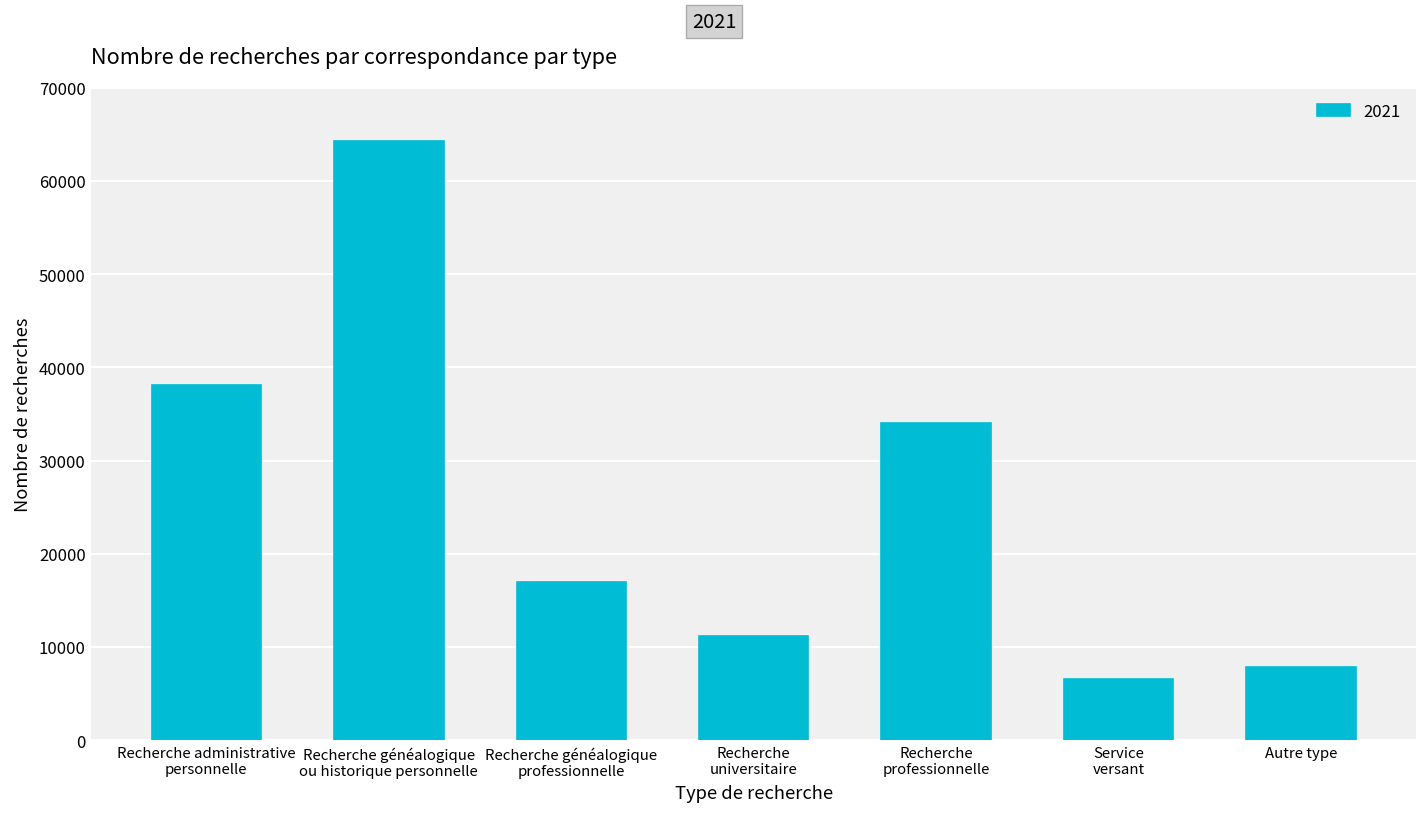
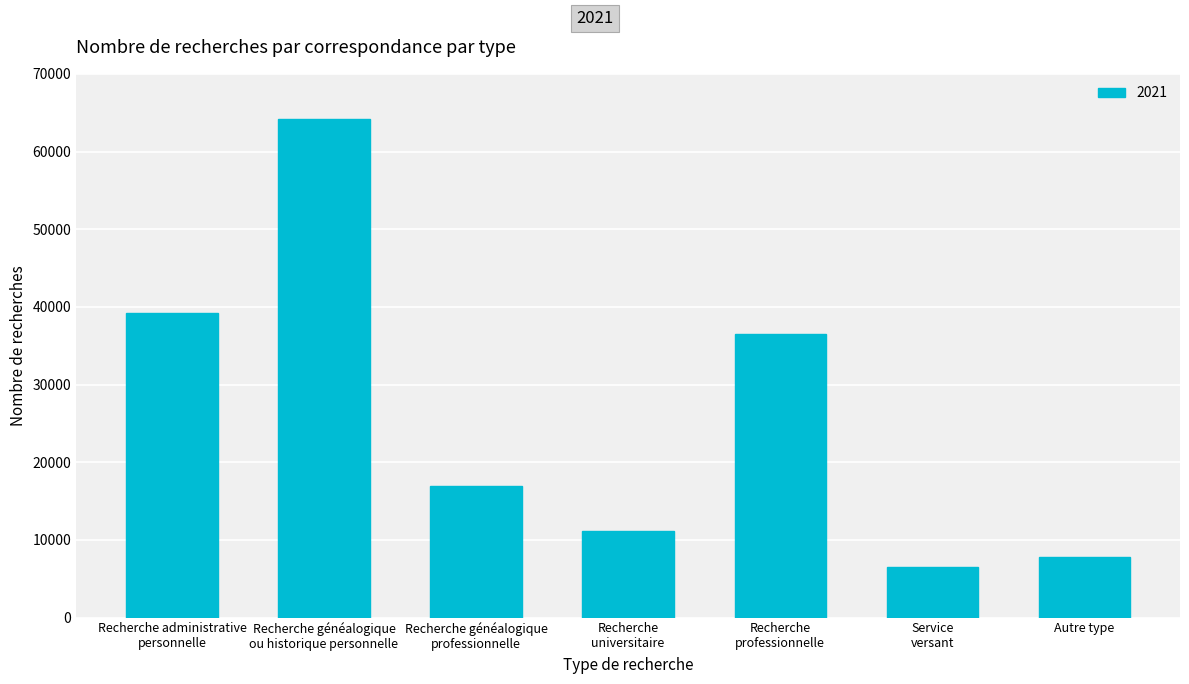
  {
-   "Recherche administrative personnelle": 38000,
+   "Recherche administrative personnelle": 39000,
    "Recherche généalogique ou historique personnelle": 64000,
    "Recherche généalogique professionnelle": 17000,
    "Recherche universitaire": 11000,
-   "Recherche professionnelle": 34000,
+   "Recherche professionnelle": 37000,
    "Service versant": 7000,
    "Autre type": 8000
  }
